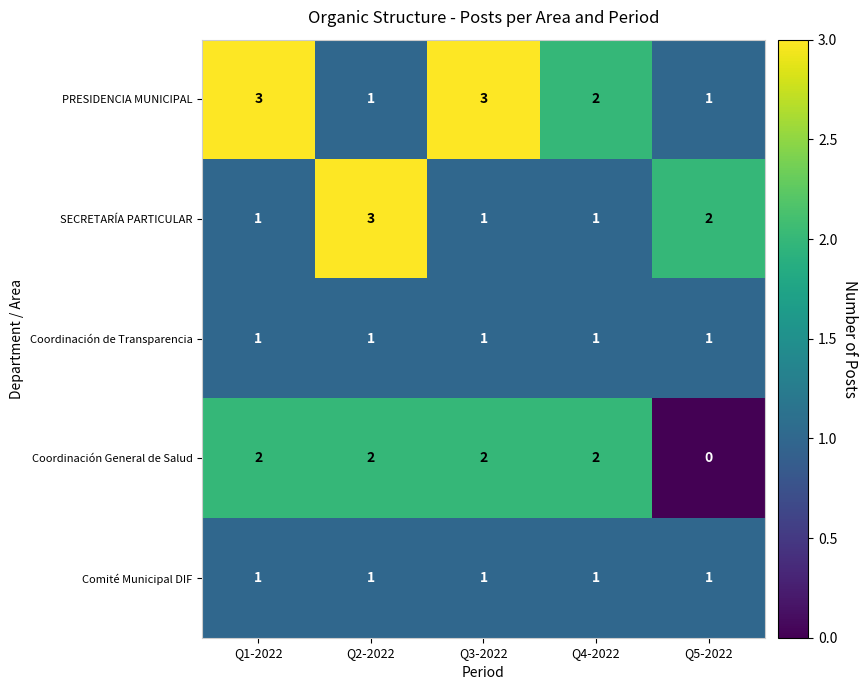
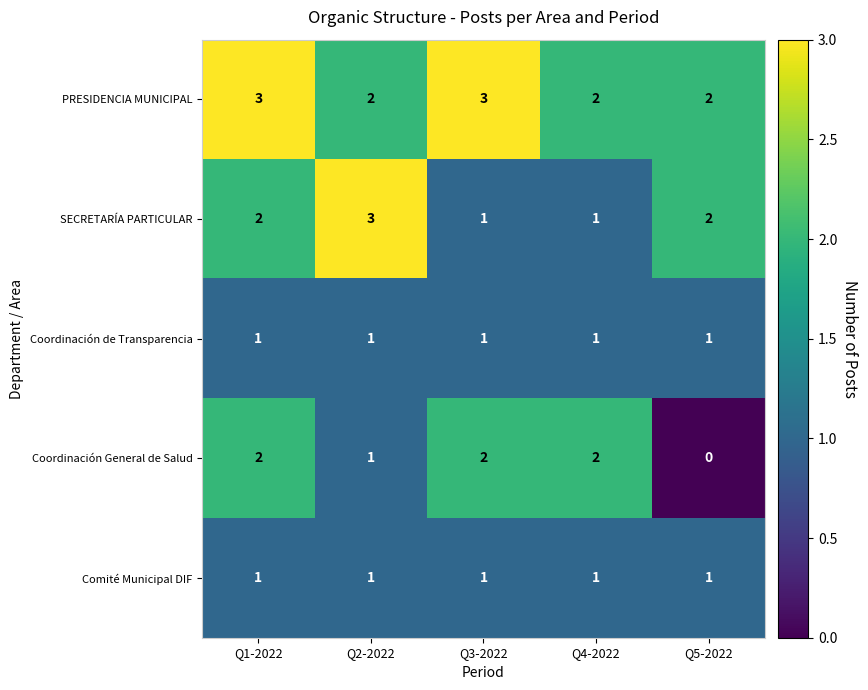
  {
    "PRESIDENCIA MUNICIPAL": {
      "Q1-2022": 3,
-     "Q2-2022": 1,
+     "Q2-2022": 2,
      "Q3-2022": 3,
      "Q4-2022": 2,
-     "Q5-2022": 1
+     "Q5-2022": 2
    },
    "SECRETARÍA PARTICULAR": {
-     "Q1-2022": 1,
+     "Q1-2022": 2,
      "Q2-2022": 3,
      "Q3-2022": 1,
      "Q4-2022": 1,
      "Q5-2022": 2
    },
    "Coordinación de Transparencia": {
      "Q1-2022": 1,
      "Q2-2022": 1,
      "Q3-2022": 1,
      "Q4-2022": 1,
      "Q5-2022": 1
    },
    "Coordinación General de Salud": {
      "Q1-2022": 2,
-     "Q2-2022": 2,
+     "Q2-2022": 1,
      "Q3-2022": 2,
      "Q4-2022": 2,
      "Q5-2022": 0
    },
    "Comité Municipal DIF": {
      "Q1-2022": 1,
      "Q2-2022": 1,
      "Q3-2022": 1,
      "Q4-2022": 1,
      "Q5-2022": 1
    }
  }
